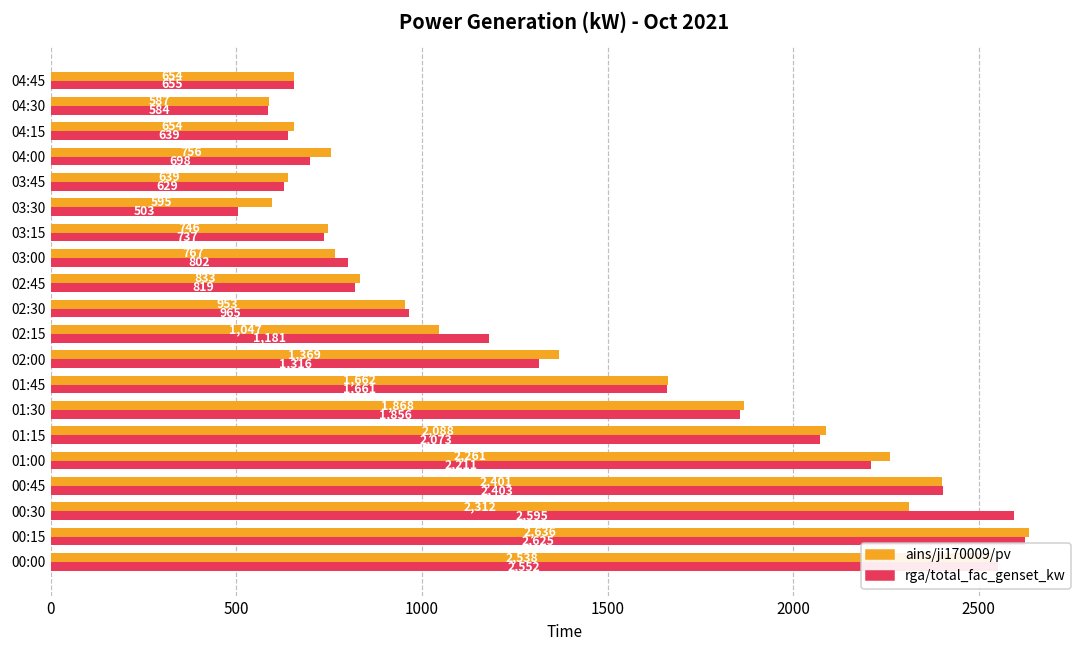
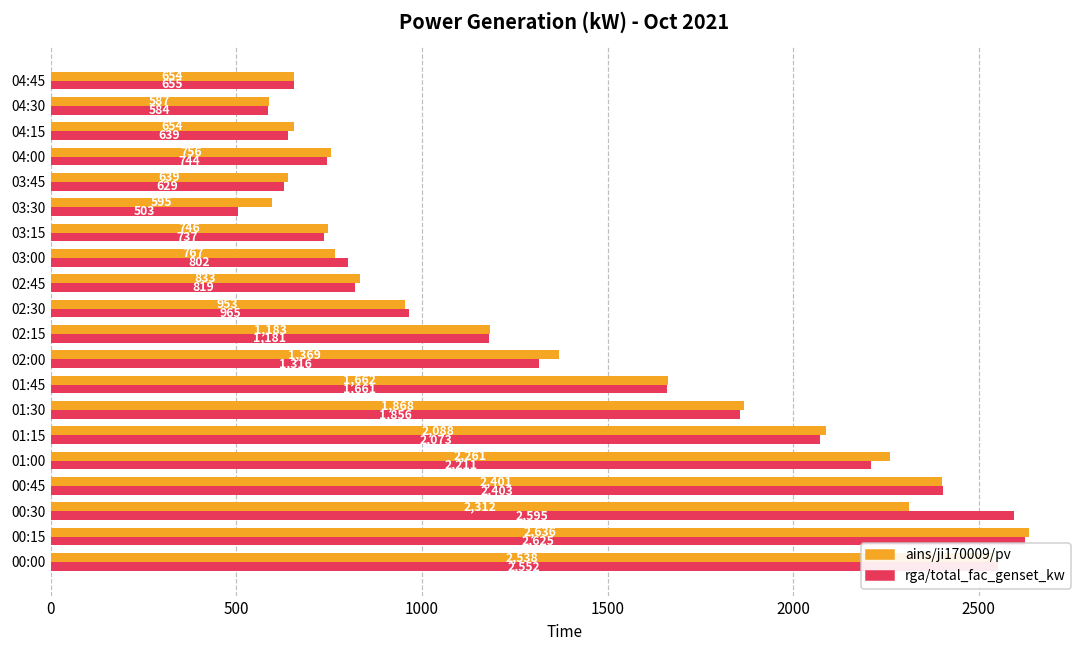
  {
    "ains/ji170009/pv": {
      "03:30": "595",
-     "02:15": "1,047",
+     "02:15": "1,183",
      "00:30": "2,312"
    },
    "rga/total_fac_genset_kw": {
-     "04:00": "698",
+     "04:00": "744",
      "03:30": "503",
      "00:30": "2,595"
    }
  }
